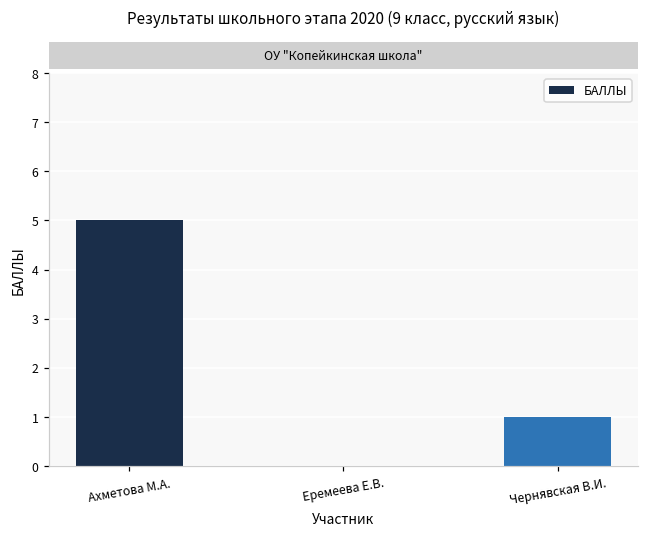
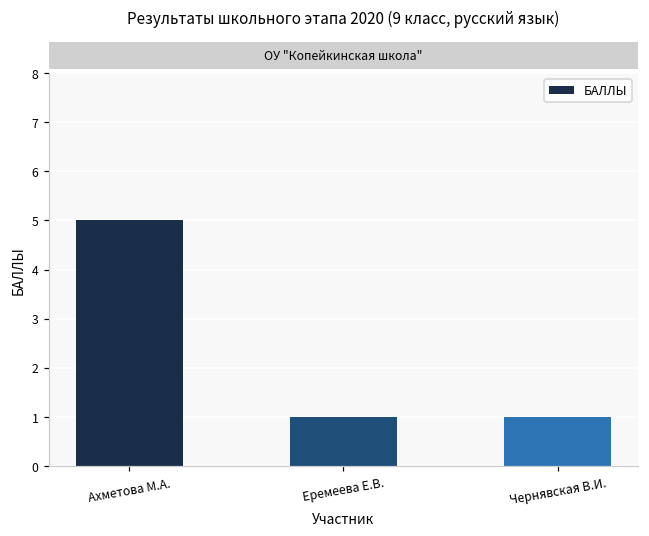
  {
    "Ахметова М.А.": 5,
-   "Еремеева Е.В.": 0,
+   "Еремеева Е.В.": 1,
    "Чернявская В.И.": 1
  }
